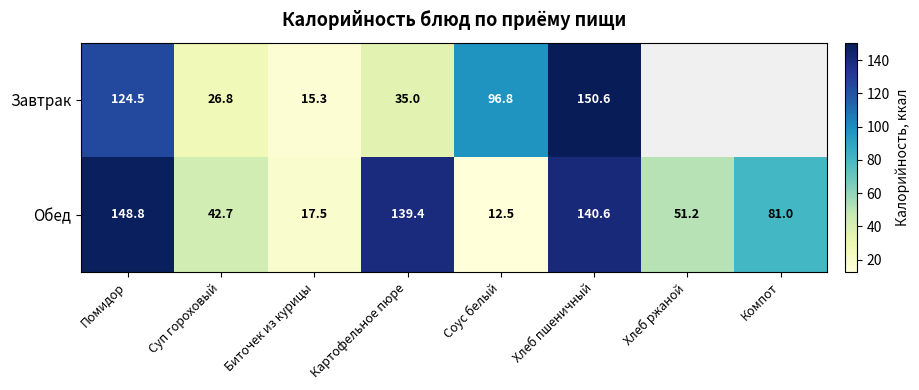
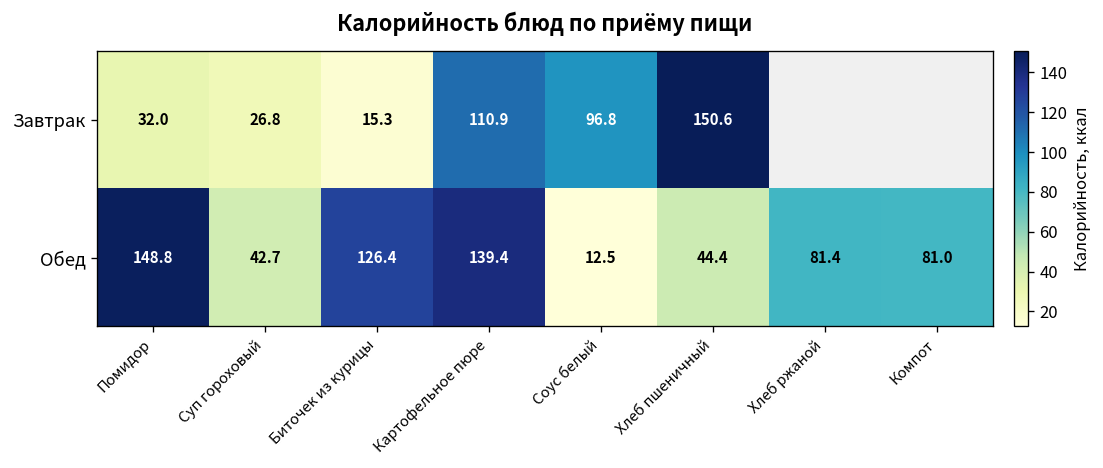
  {
    "Завтрак": {
-     "Помидор": 124.5,
+     "Помидор": 32.0,
      "Суп гороховый": 26.8,
      "Биточек из курицы": 15.3,
-     "Картофельное пюре": 35.0,
+     "Картофельное пюре": 110.9,
      "Соус белый": 96.8,
      "Хлеб пшеничный": 150.6
    },
    "Обед": {
      "Помидор": 148.8,
      "Суп гороховый": 42.7,
-     "Биточек из курицы": 17.5,
+     "Биточек из курицы": 126.4,
      "Картофельное пюре": 139.4,
      "Соус белый": 12.5,
-     "Хлеб пшеничный": 140.6,
-     "Хлеб ржаной": 51.2,
+     "Хлеб пшеничный": 44.4,
+     "Хлеб ржаной": 81.4,
      "Компот": 81.0
    }
  }
